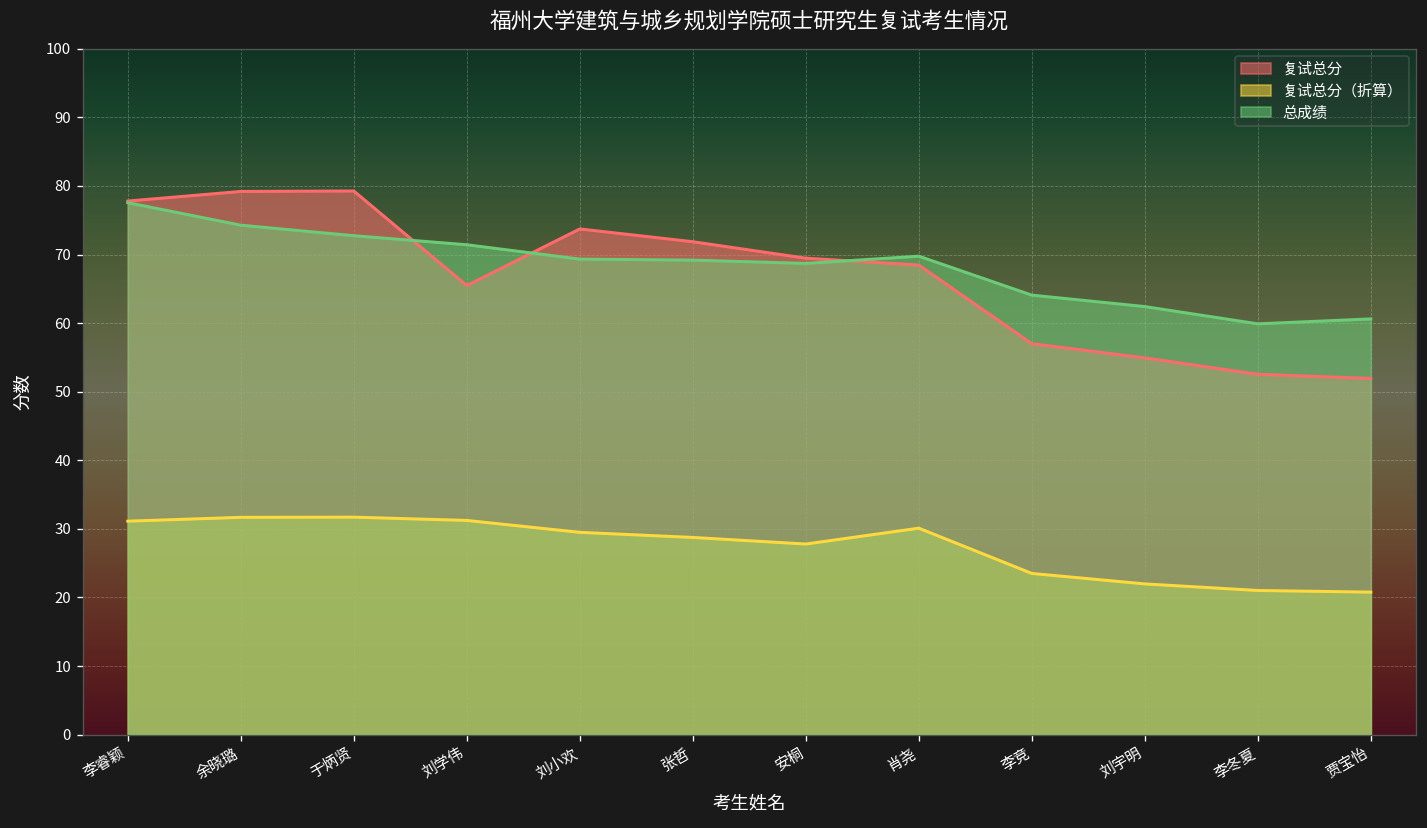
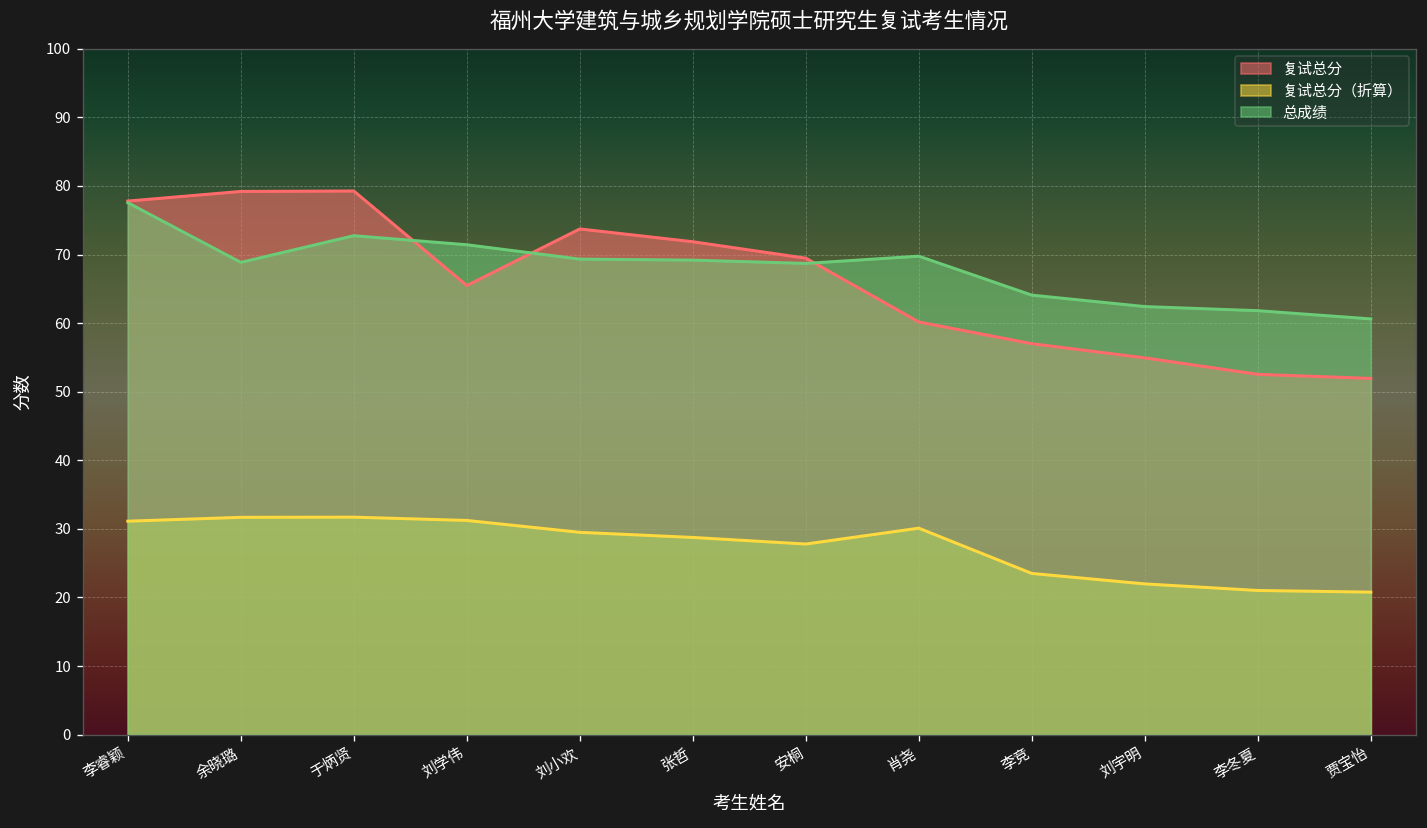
  {
    "复试总分": {
      "余晓璐": 79,
      "于炳贤": 79,
      "刘学伟": 65,
      "刘小欢": 74,
      "张哲": 72,
      "安桐": 69,
-     "肖尧": 68,
+     "肖尧": 60,
      "李竞": 57,
      "刘宇明": 55,
      "李冬夏": 53,
      "贾宝怡": 52
    },
    "复试总分（折算）": {
      "李睿颖": 31,
      "余晓璐": 32,
      "于炳贤": 32,
      "刘学伟": 31,
      "刘小欢": 29,
      "张哲": 29,
      "安桐": 28,
      "肖尧": 30,
      "李竞": 24,
      "刘宇明": 22,
      "李冬夏": 21,
      "贾宝怡": 21
    },
    "总成绩": {
-     "余晓璐": 74,
+     "余晓璐": 69,
      "于炳贤": 73,
      "刘学伟": 71,
      "刘小欢": 69,
      "张哲": 69,
      "安桐": 69,
      "肖尧": 70,
      "李竞": 64,
      "刘宇明": 62,
-     "李冬夏": 60,
+     "李冬夏": 62,
      "贾宝怡": 61
    }
  }
